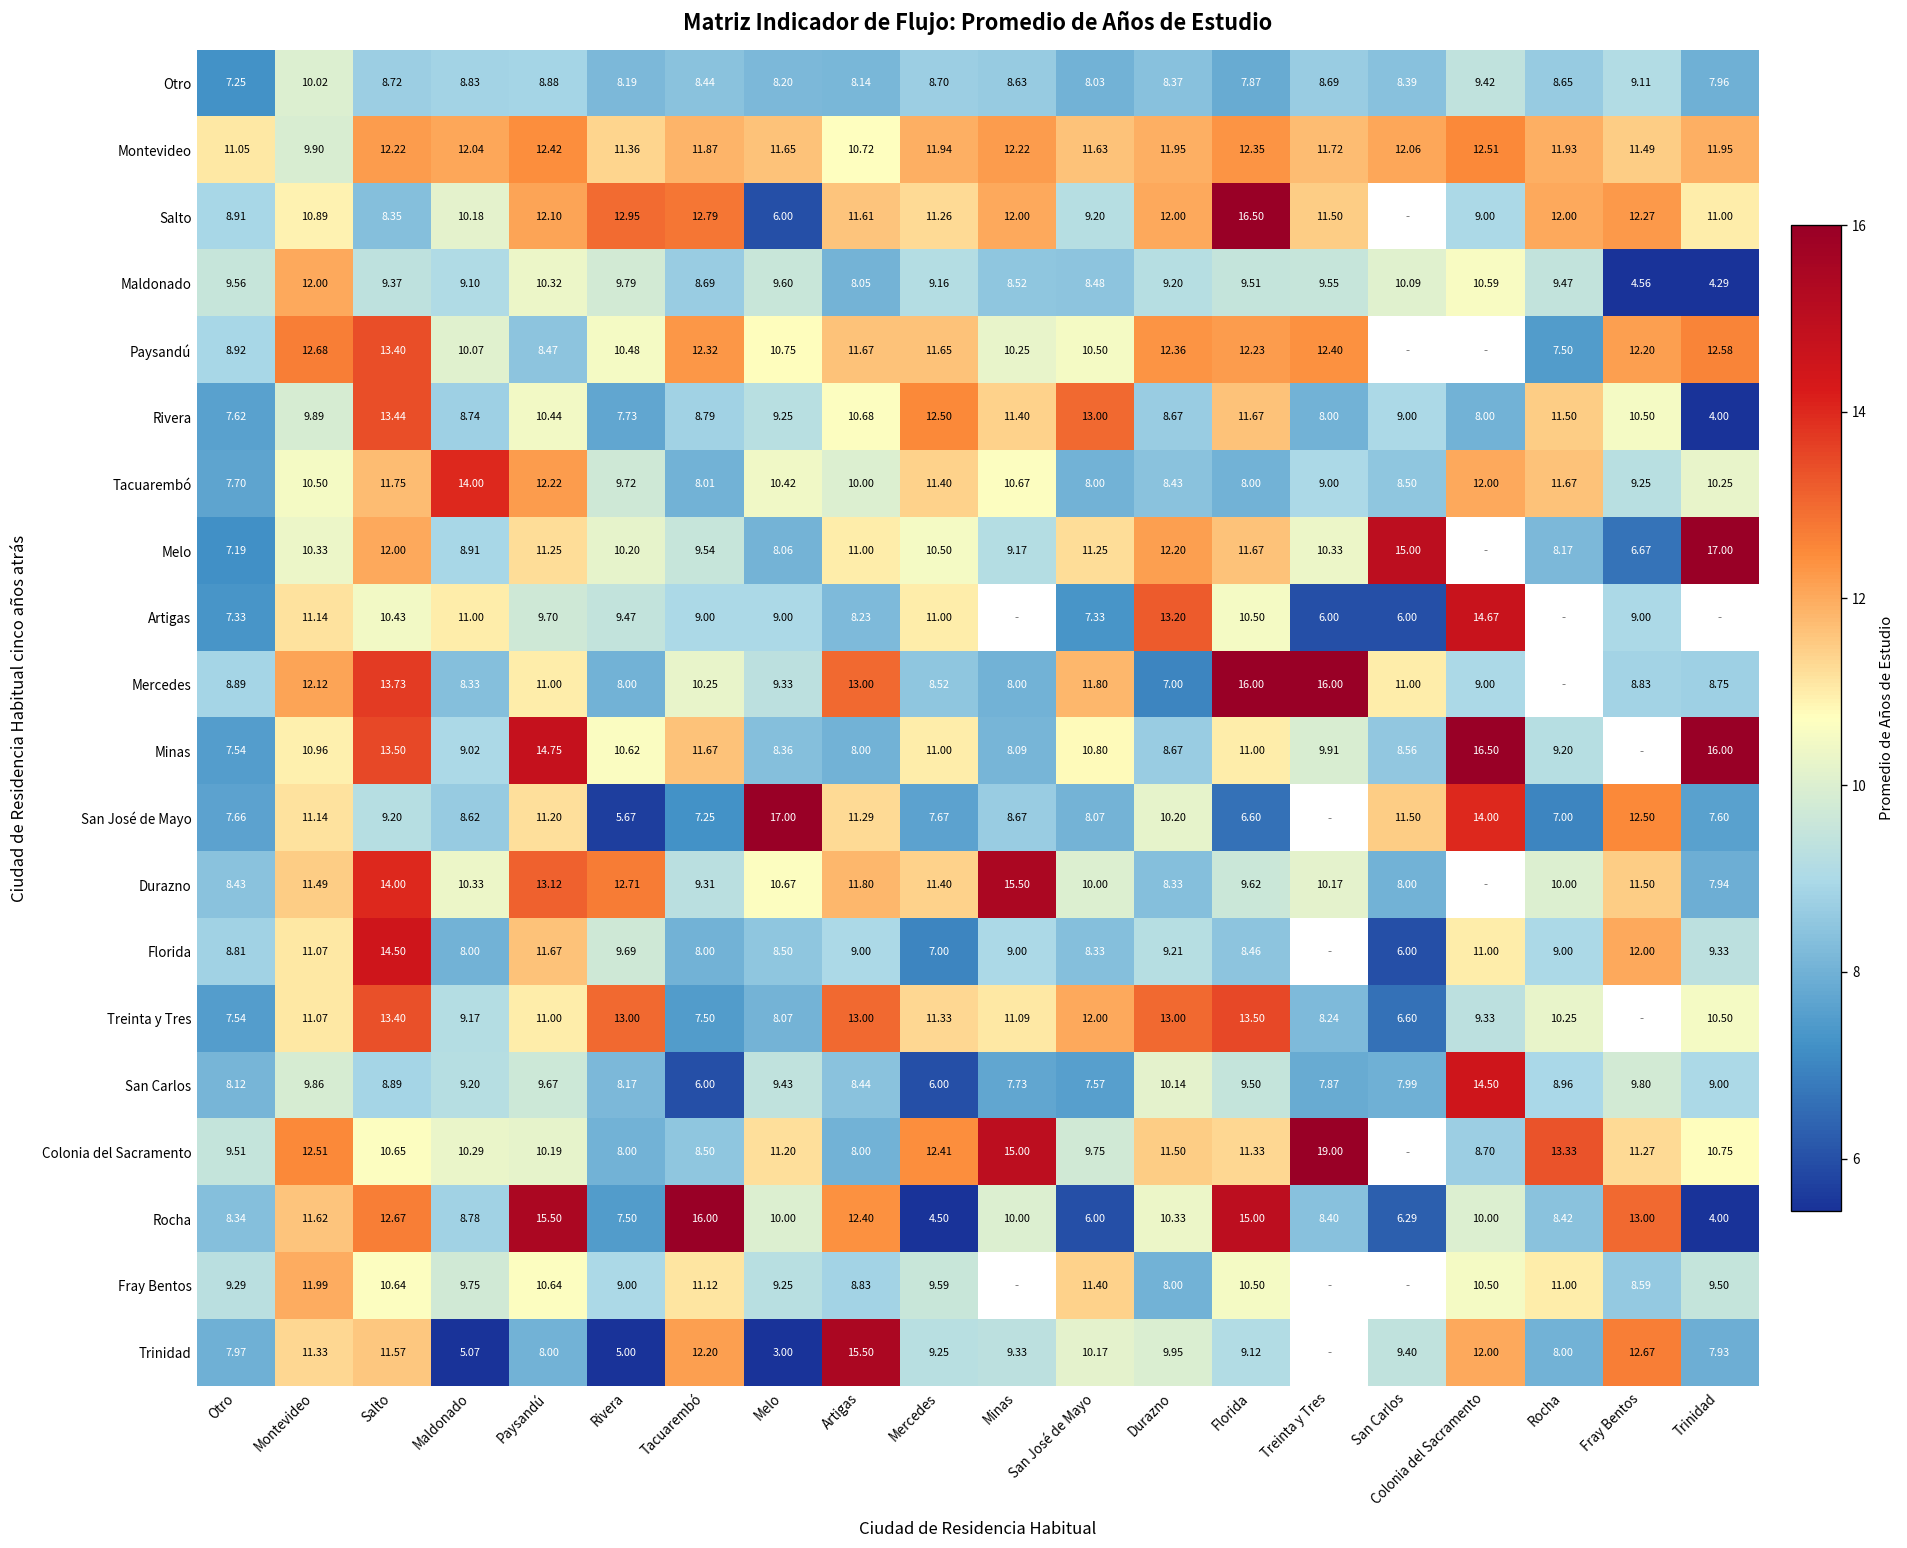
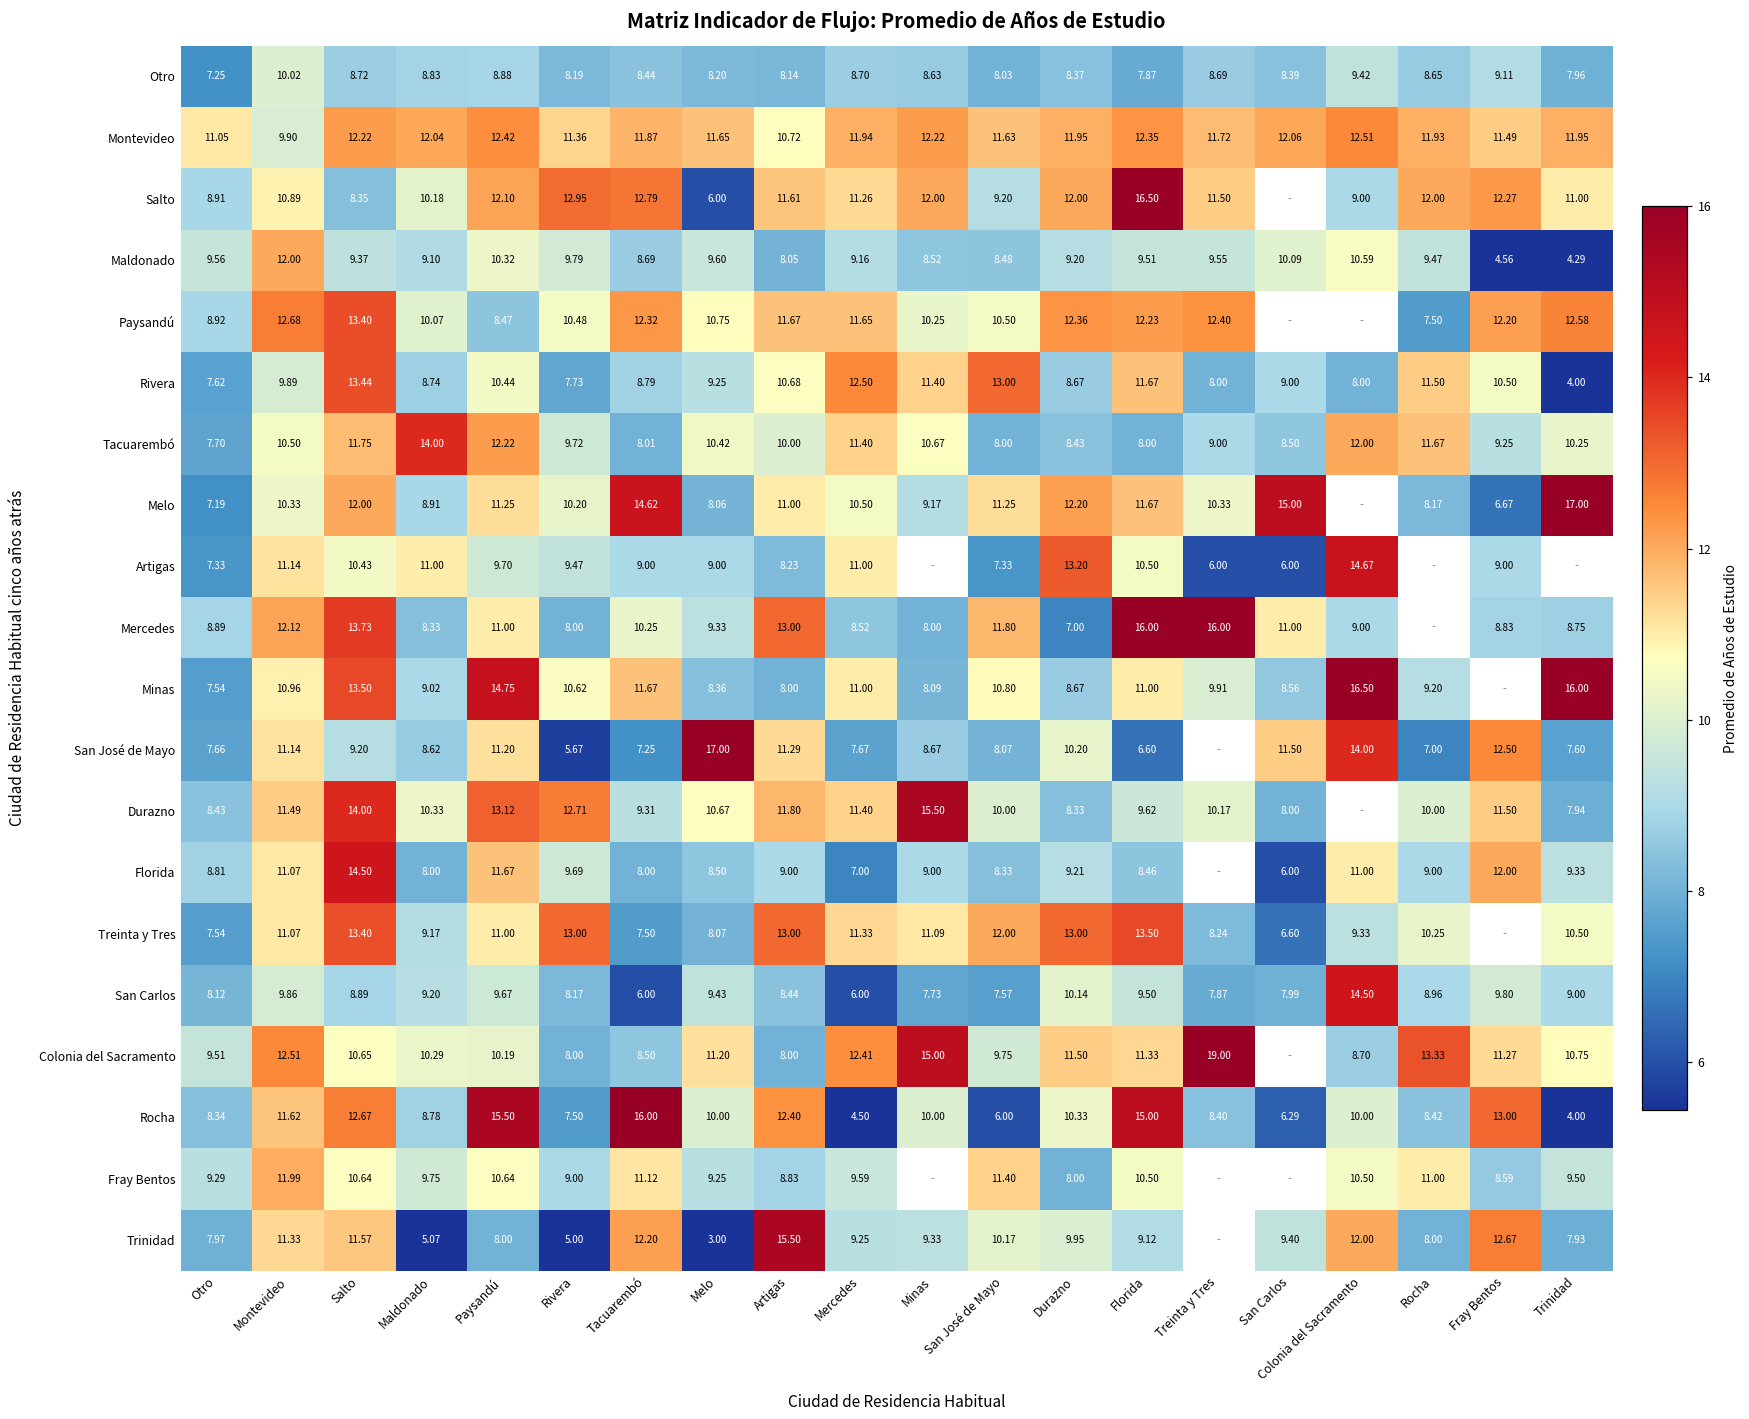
  {
    "Melo": {
      "Otro": 7.19,
      "Montevideo": 10.33,
      "Salto": 12.00,
      "Maldonado": 8.91,
      "Paysandú": 11.25,
      "Rivera": 10.20,
-     "Tacuarembó": 9.54,
+     "Tacuarembó": 14.62,
      "Melo": 8.06,
      "Artigas": 11.00,
      "Mercedes": 10.50,
      "Minas": 9.17,
      "San José de Mayo": 11.25,
      "Durazno": 12.20,
      "Florida": 11.67,
      "Treinta y Tres": 10.33,
      "San Carlos": 15.00,
      "Rocha": 8.17,
      "Fray Bentos": 6.67,
      "Trinidad": 17.00
    }
  }
